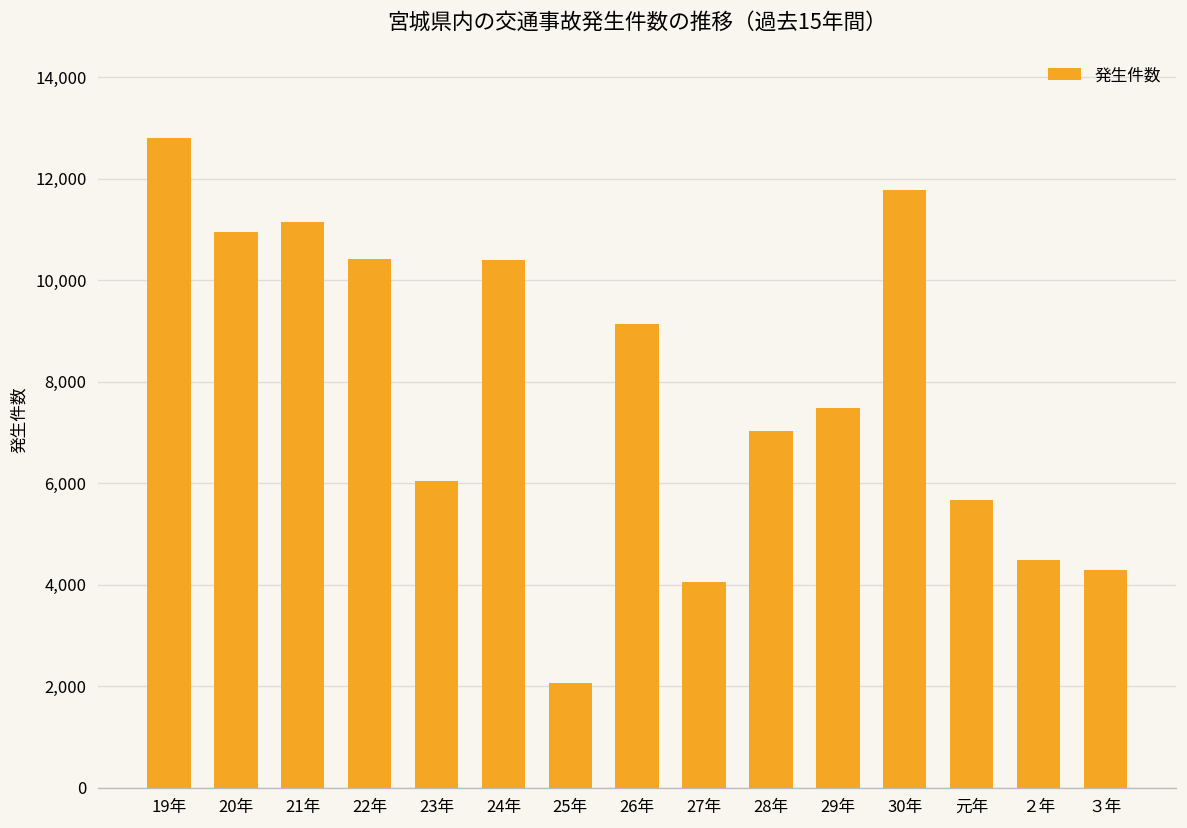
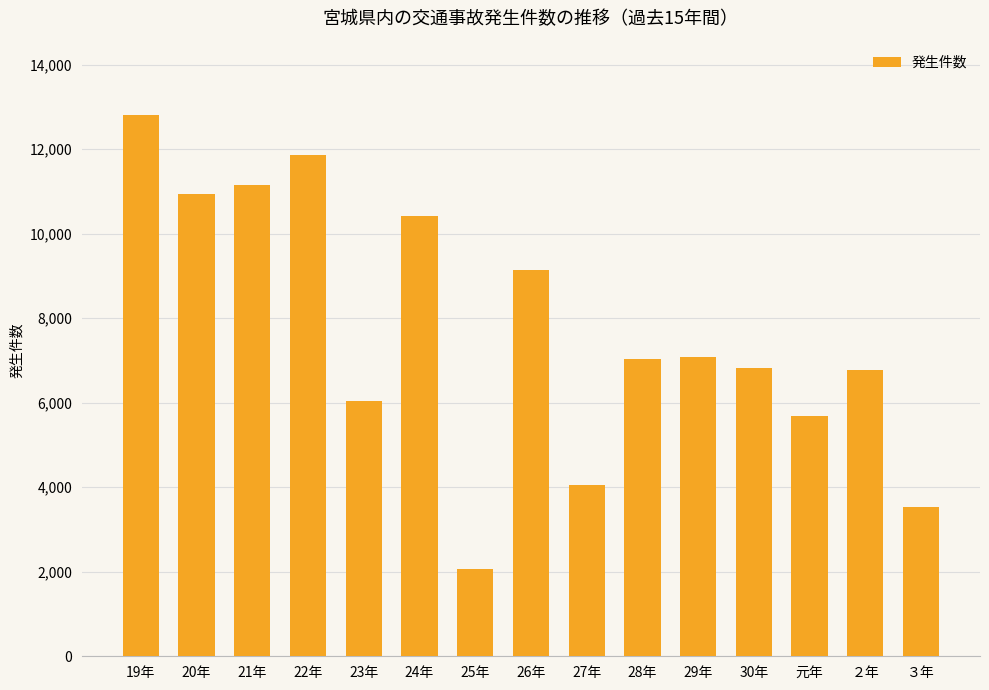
  {
    "19年": "12,800",
    "20年": "10,900",
    "21年": "11,200",
-   "22年": "10,400",
+   "22年": "11,900",
    "23年": "6,000",
    "24年": "10,400",
    "25年": "2,100",
    "26年": "9,100",
    "27年": "4,100",
    "28年": "7,000",
-   "29年": "7,500",
-   "30年": "11,800",
+   "29年": "7,100",
+   "30年": "6,800",
    "元年": "5,700",
-   "２年": "4,500",
-   "３年": "4,300"
+   "２年": "6,800",
+   "３年": "3,500"
  }
